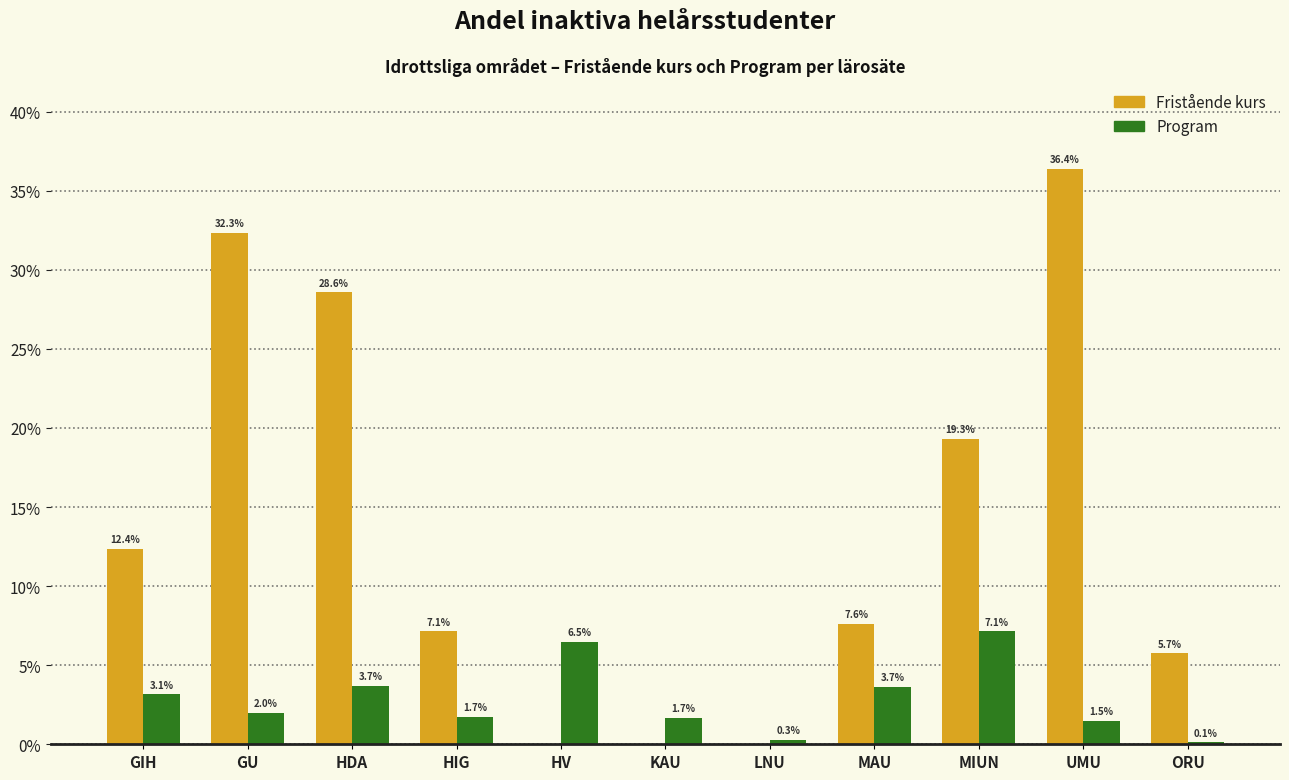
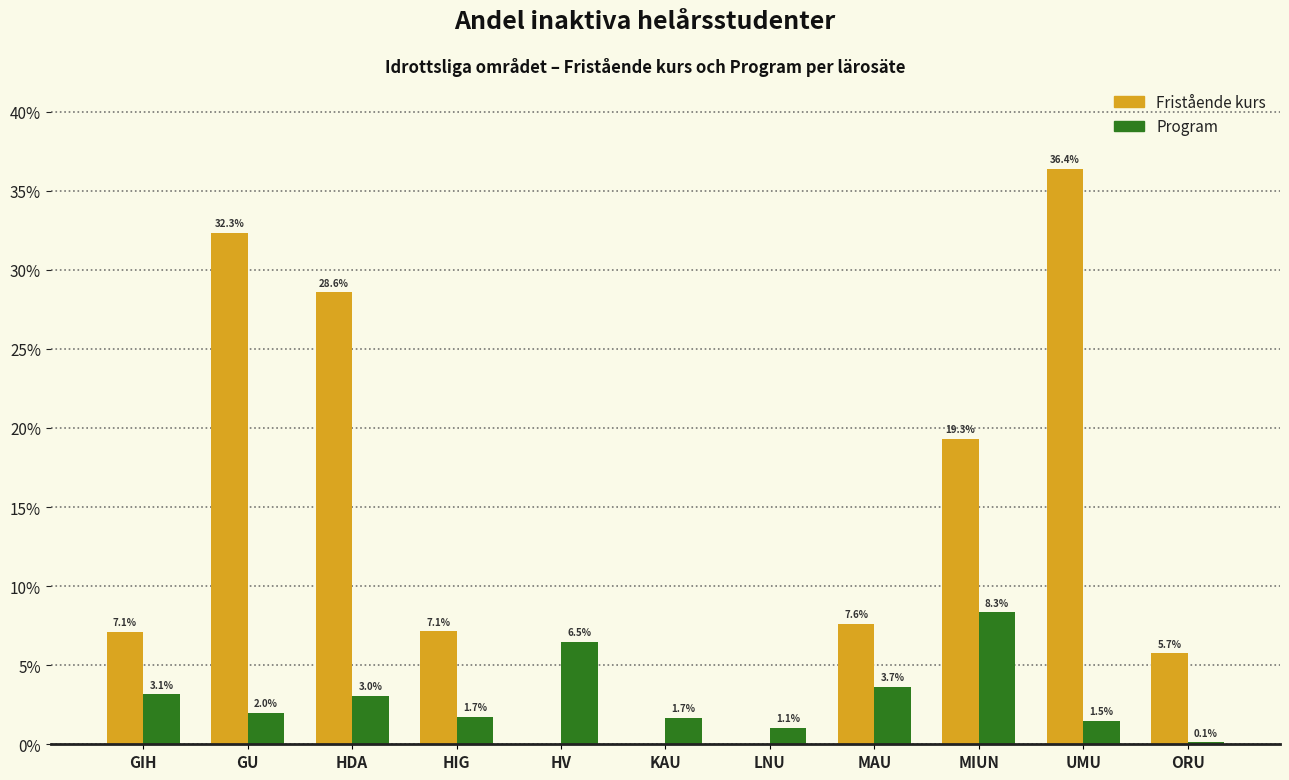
  {
    "Fristående kurs": {
-     "GIH": "12.4%",
+     "GIH": "7.1%",
      "GU": "32.3%",
      "HDA": "28.6%",
      "HIG": "7.1%",
      "MAU": "7.6%",
      "MIUN": "19.3%",
      "UMU": "36.4%",
      "ORU": "5.7%"
    },
    "Program": {
      "GIH": "3.1%",
      "GU": "2.0%",
-     "HDA": "3.7%",
+     "HDA": "3.0%",
      "HIG": "1.7%",
      "HV": "6.5%",
      "KAU": "1.7%",
-     "LNU": "0.3%",
+     "LNU": "1.1%",
      "MAU": "3.7%",
-     "MIUN": "7.1%",
+     "MIUN": "8.3%",
      "UMU": "1.5%",
      "ORU": "0.1%"
    }
  }
